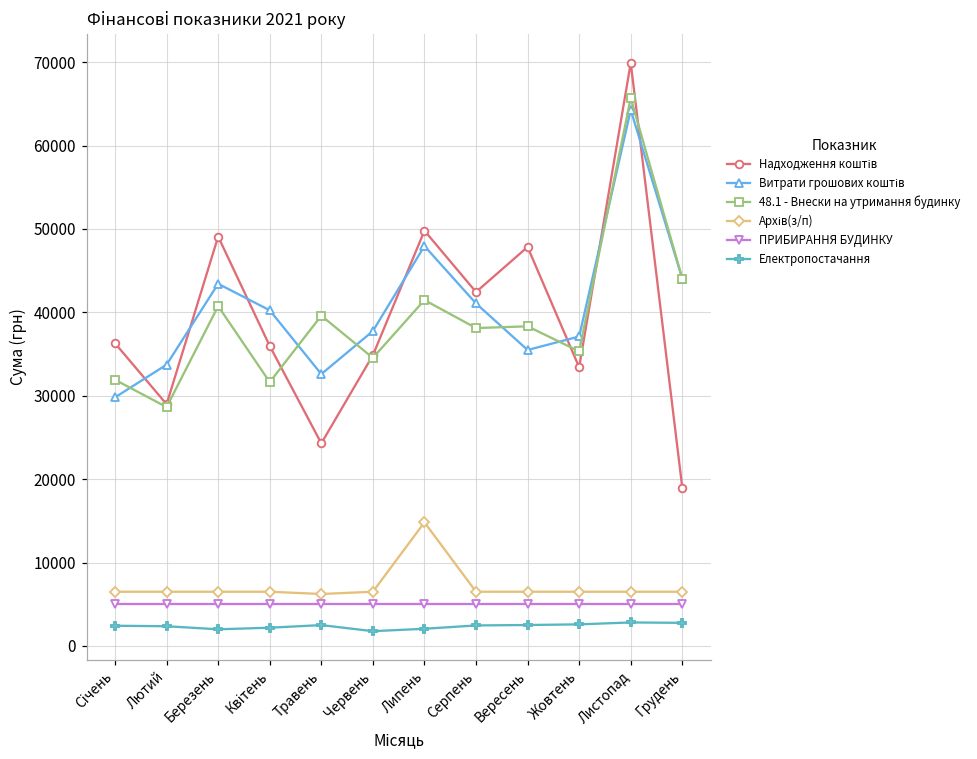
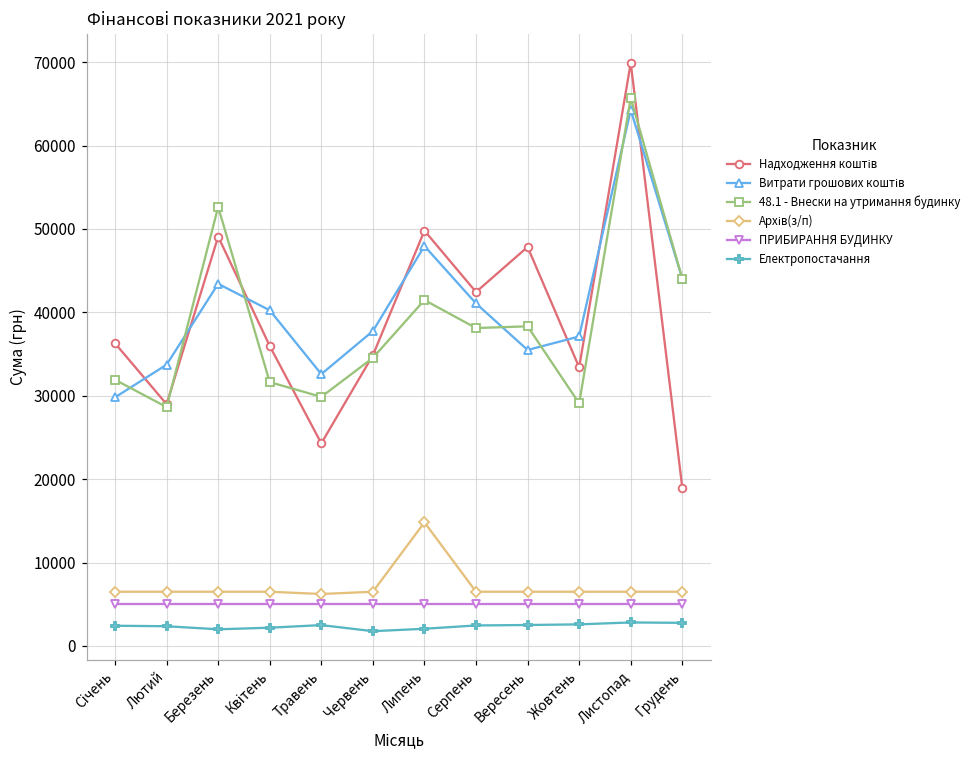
  {
    "Надходження коштів": {
      "Січень": 36000,
      "Лютий": 29000,
      "Березень": 49000,
      "Квітень": 36000,
      "Травень": 24000,
      "Липень": 50000,
      "Серпень": 42000,
      "Вересень": 48000,
      "Жовтень": 33000,
      "Листопад": 70000,
      "Грудень": 19000
    },
    "48.1 - Внески на утримання будинку": {
      "Січень": 32000,
      "Лютий": 29000,
-     "Березень": 41000,
+     "Березень": 53000,
      "Квітень": 32000,
-     "Травень": 40000,
+     "Травень": 30000,
      "Липень": 41000,
      "Серпень": 38000,
      "Вересень": 38000,
-     "Жовтень": 35000,
+     "Жовтень": 29000,
      "Листопад": 66000
    },
    "Архів(з/п)": {
      "Січень": 7000,
      "Лютий": 7000,
      "Березень": 7000,
      "Квітень": 7000,
      "Травень": 6000,
      "Червень": 7000,
      "Липень": 15000,
      "Серпень": 7000,
      "Вересень": 7000,
      "Жовтень": 7000,
      "Листопад": 7000,
      "Грудень": 7000
    },
    "ПРИБИРАННЯ БУДИНКУ": {
      "Січень": 5000,
      "Лютий": 5000,
      "Березень": 5000,
      "Квітень": 5000,
      "Травень": 5000,
      "Червень": 5000,
      "Липень": 5000,
      "Серпень": 5000,
      "Вересень": 5000,
      "Жовтень": 5000,
      "Листопад": 5000,
      "Грудень": 5000
    }
  }
